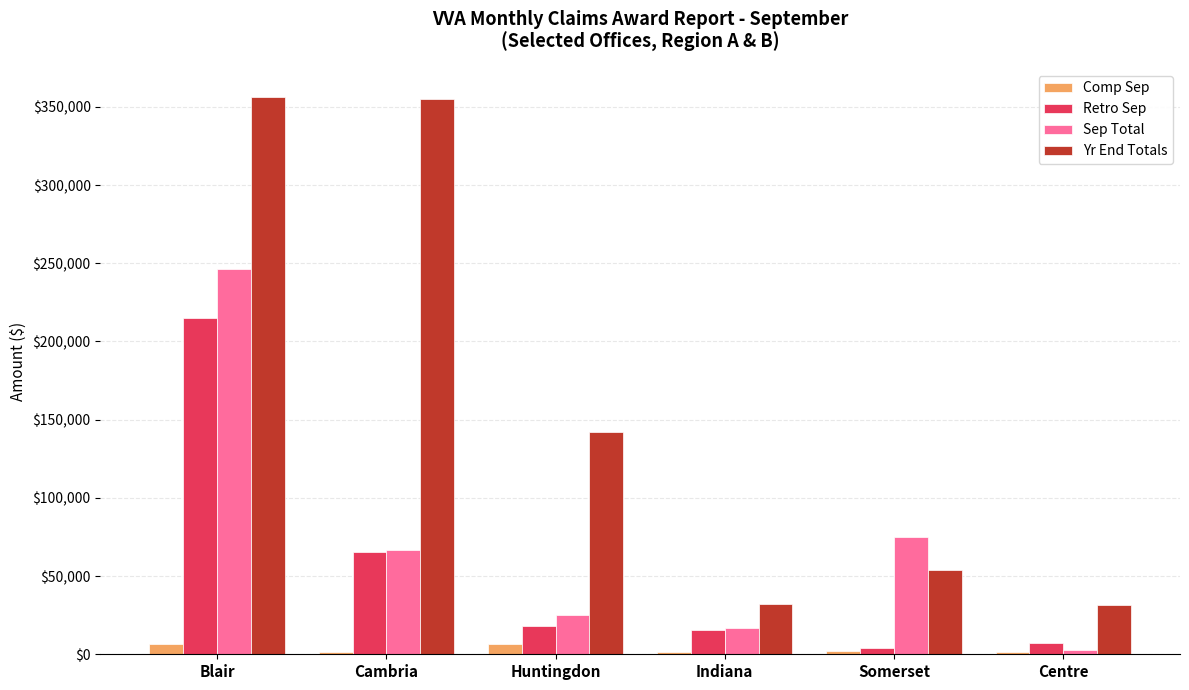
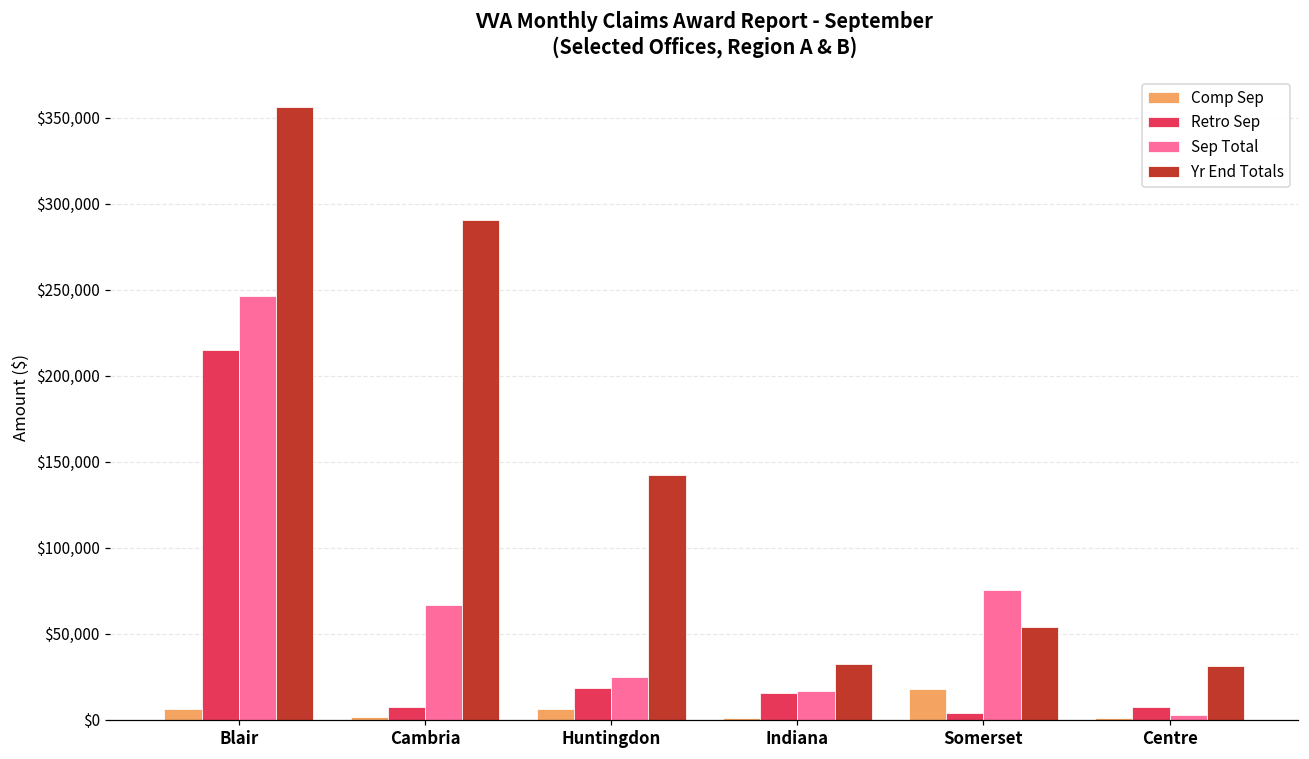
  {
    "Comp Sep": {
      "Blair": "$6,000",
      "Huntingdon": "$6,000",
-     "Somerset": "$2,000"
+     "Somerset": "$18,000"
    },
    "Retro Sep": {
      "Blair": "$215,000",
-     "Cambria": "$65,000",
+     "Cambria": "$8,000",
      "Huntingdon": "$18,000",
      "Indiana": "$15,000",
      "Somerset": "$4,000",
      "Centre": "$7,000"
    },
    "Sep Total": {
      "Blair": "$247,000",
      "Cambria": "$67,000",
      "Huntingdon": "$25,000",
      "Indiana": "$17,000",
      "Somerset": "$75,000",
      "Centre": "$3,000"
    },
    "Yr End Totals": {
      "Blair": "$356,000",
-     "Cambria": "$355,000",
+     "Cambria": "$290,000",
      "Huntingdon": "$142,000",
      "Indiana": "$32,000",
      "Somerset": "$54,000",
      "Centre": "$31,000"
    }
  }
